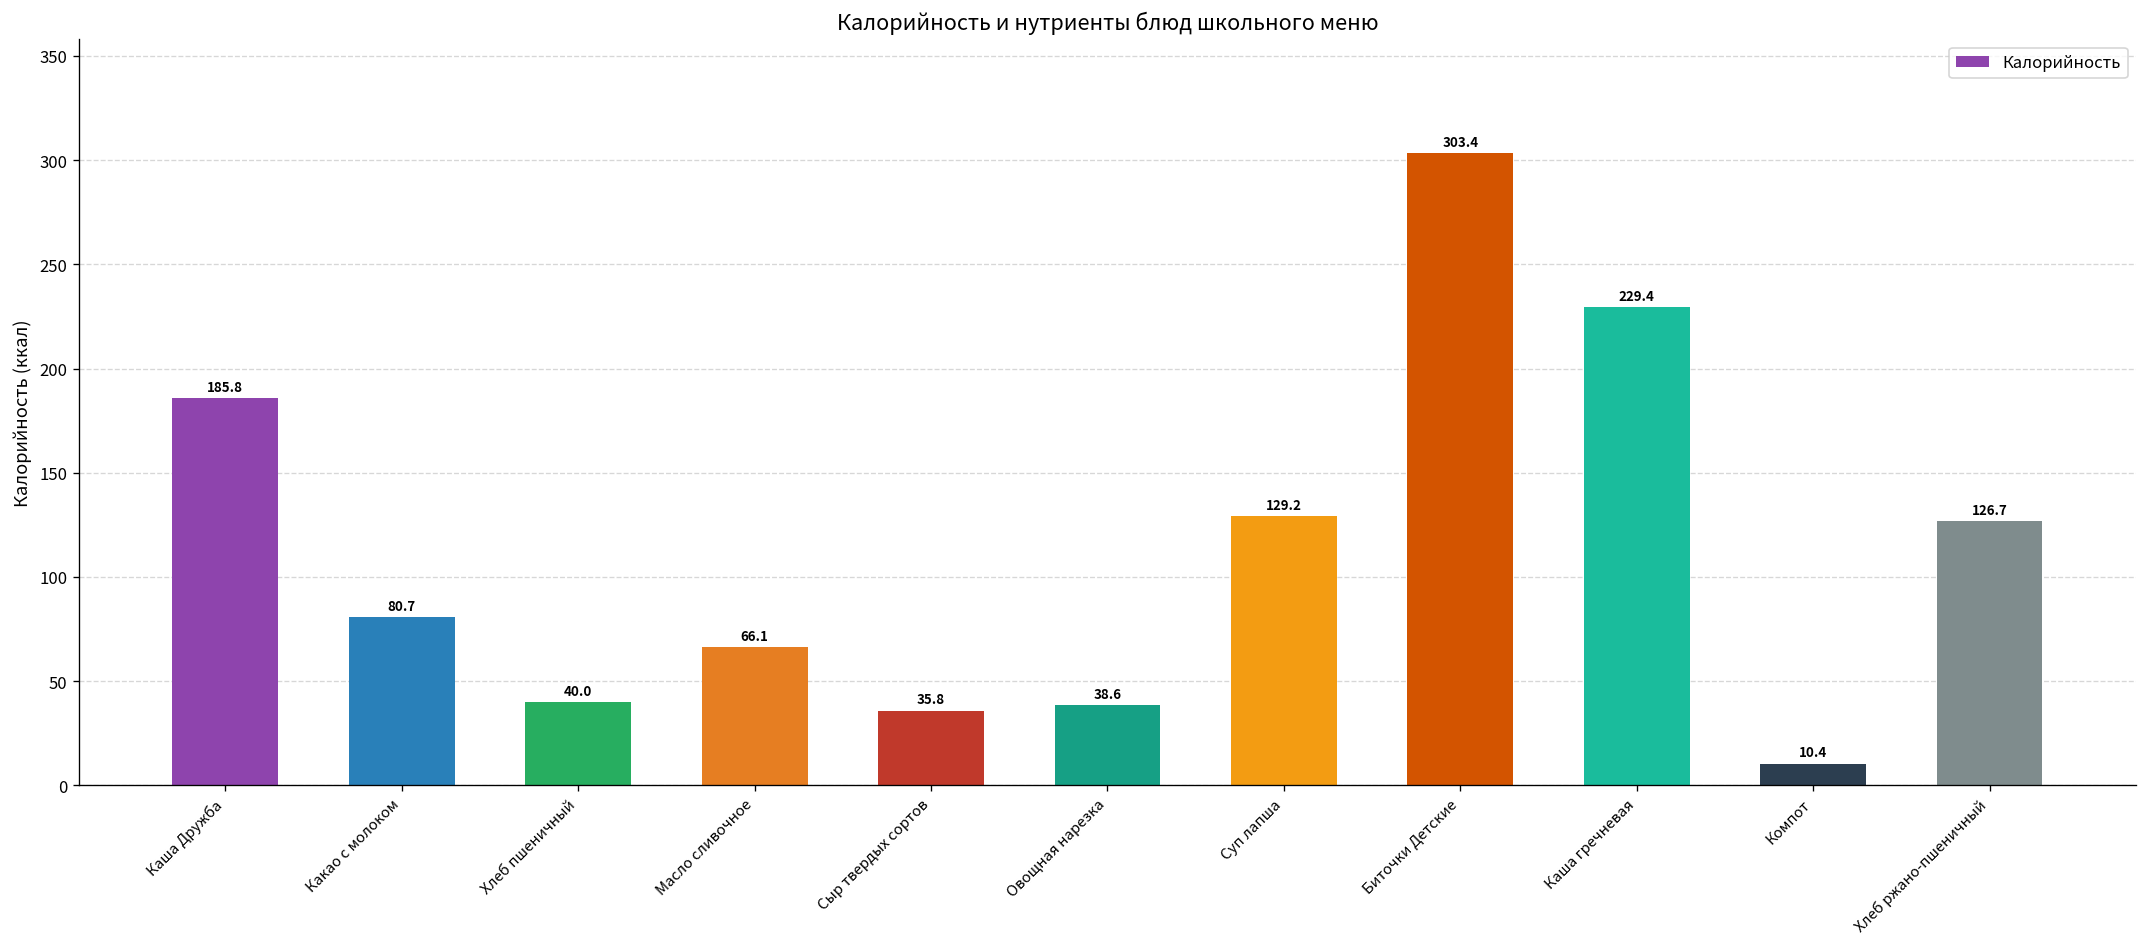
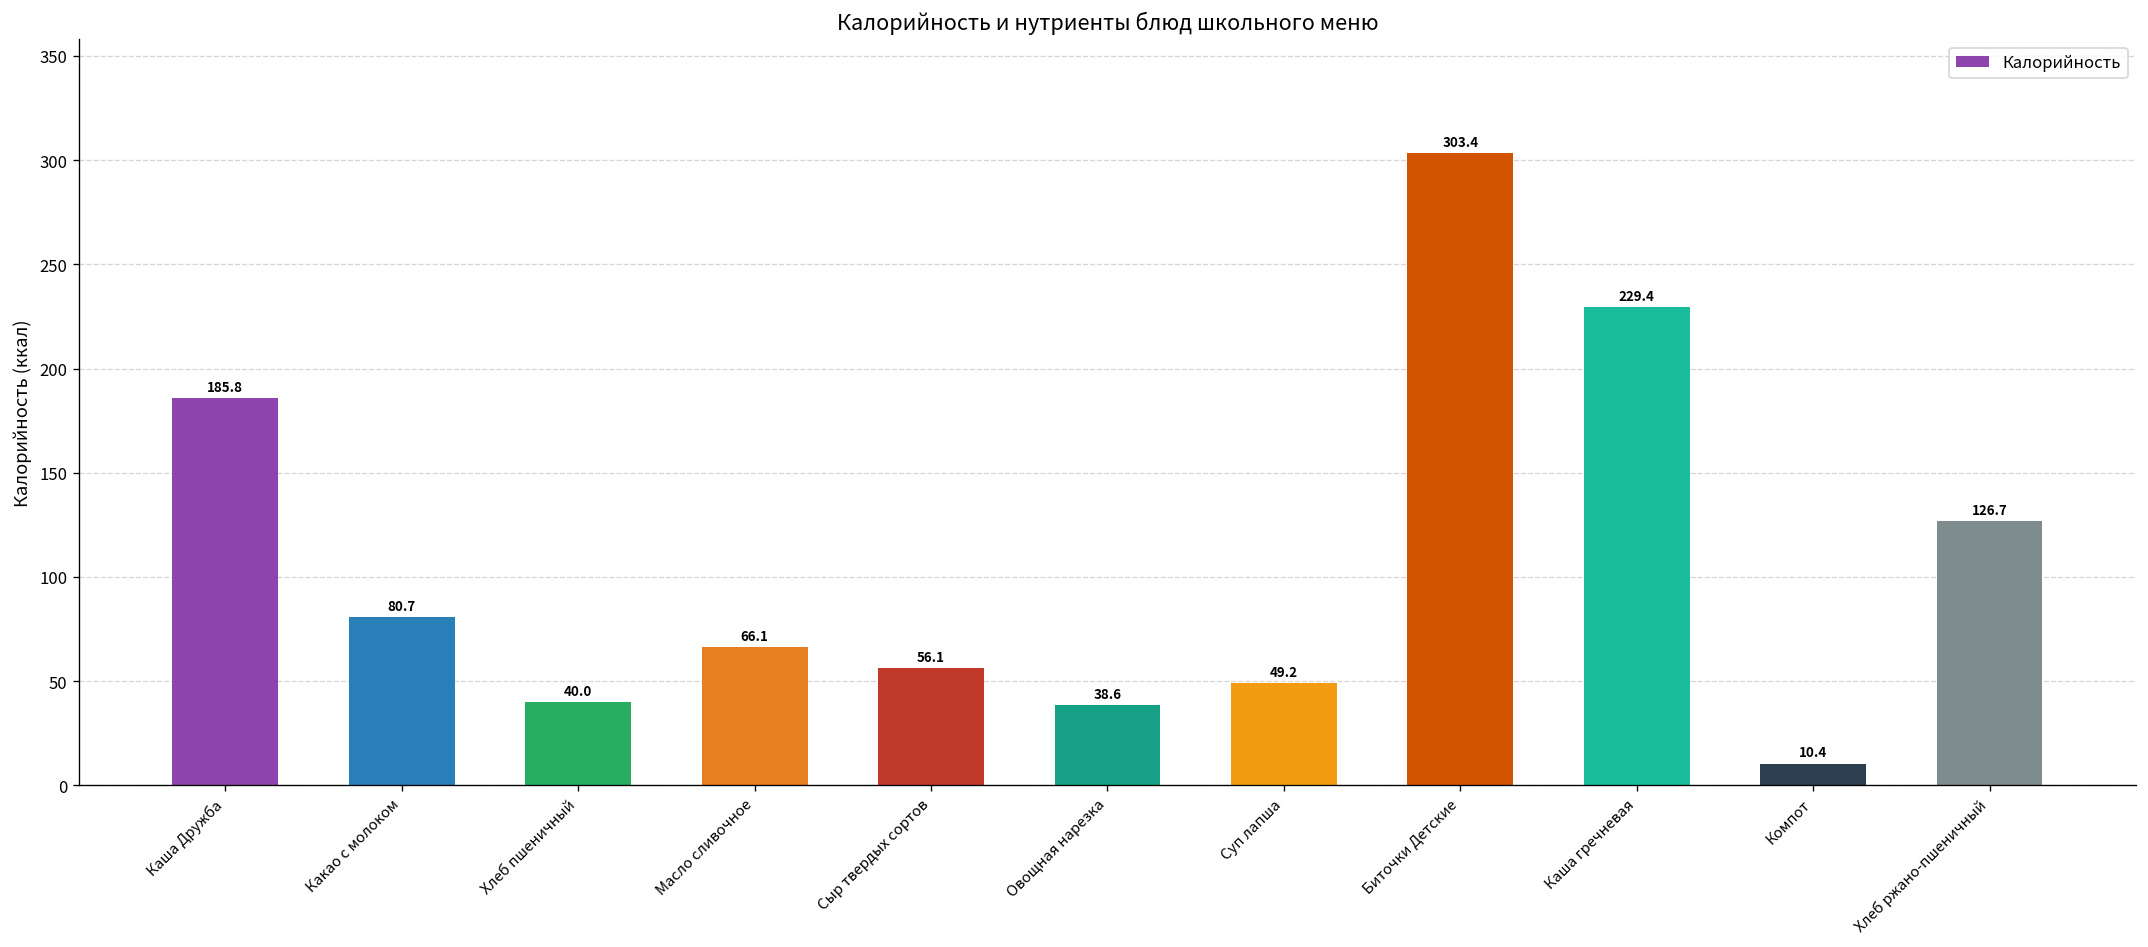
  {
    "Каша Дружба": 185.8,
    "Какао с молоком": 80.7,
    "Хлеб пшеничный": 40.0,
    "Масло сливочное": 66.1,
-   "Сыр твердых сортов": 35.8,
+   "Сыр твердых сортов": 56.1,
    "Овощная нарезка": 38.6,
-   "Суп лапша": 129.2,
+   "Суп лапша": 49.2,
    "Биточки Детские": 303.4,
    "Каша гречневая": 229.4,
    "Компот": 10.4,
    "Хлеб ржано-пшеничный": 126.7
  }
